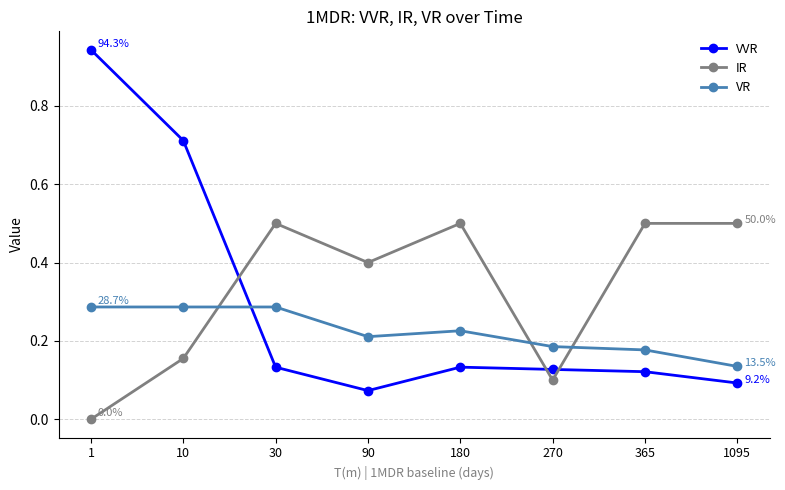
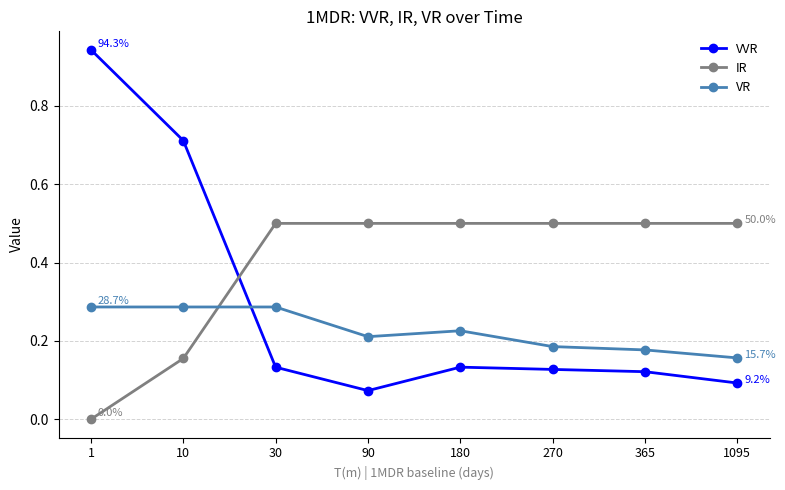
  {
    "VVR": {
      "1": "94.3%",
      "1095": "9.2%"
    },
    "IR": {
      "10": "0.16",
      "30": "0.5",
-     "90": "0.4",
+     "90": "0.5",
      "180": "0.5",
-     "270": "0.1",
+     "270": "0.5",
      "365": "0.5"
    },
    "VR": {
      "1": "28.7%",
-     "1095": "13.5%"
+     "1095": "15.7%"
    }
  }
